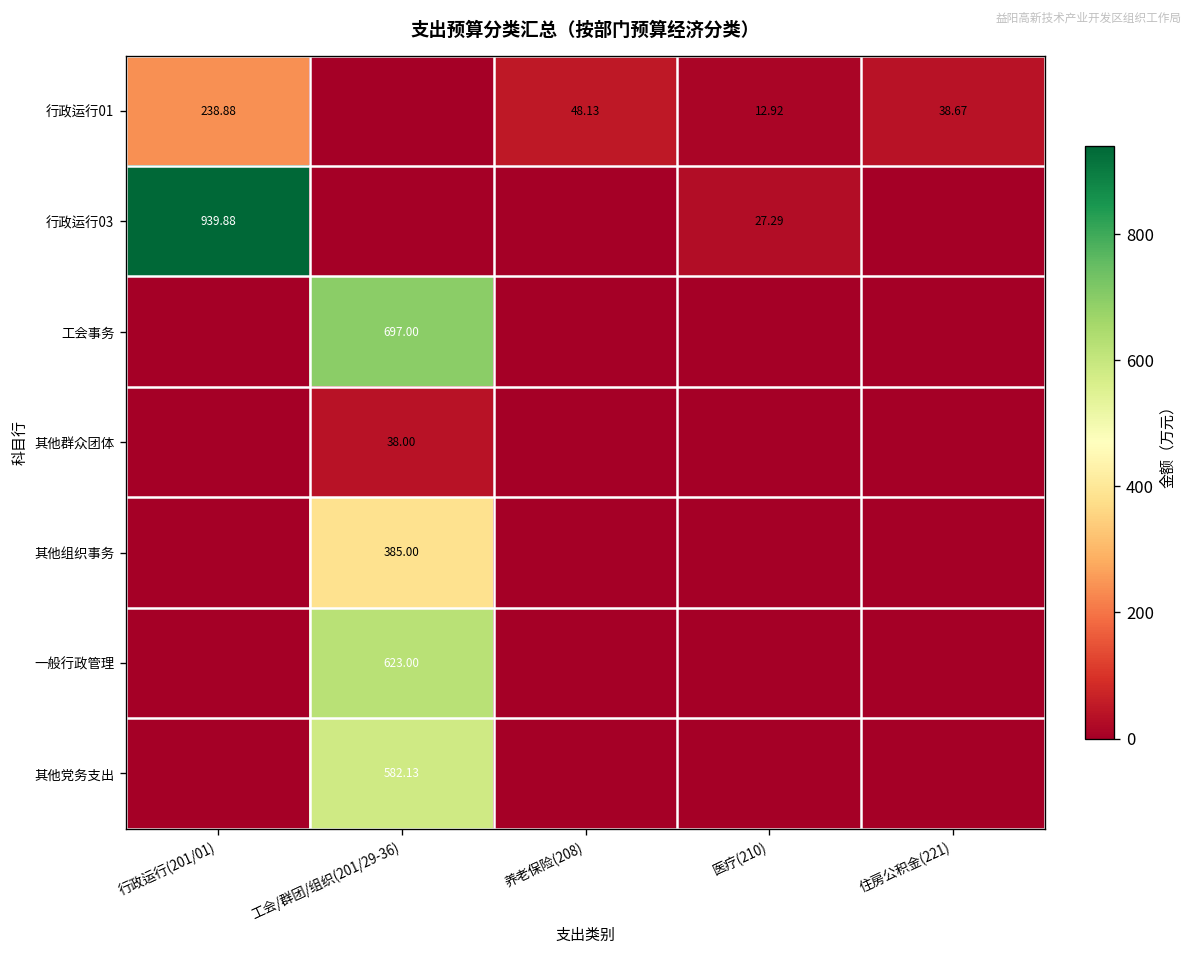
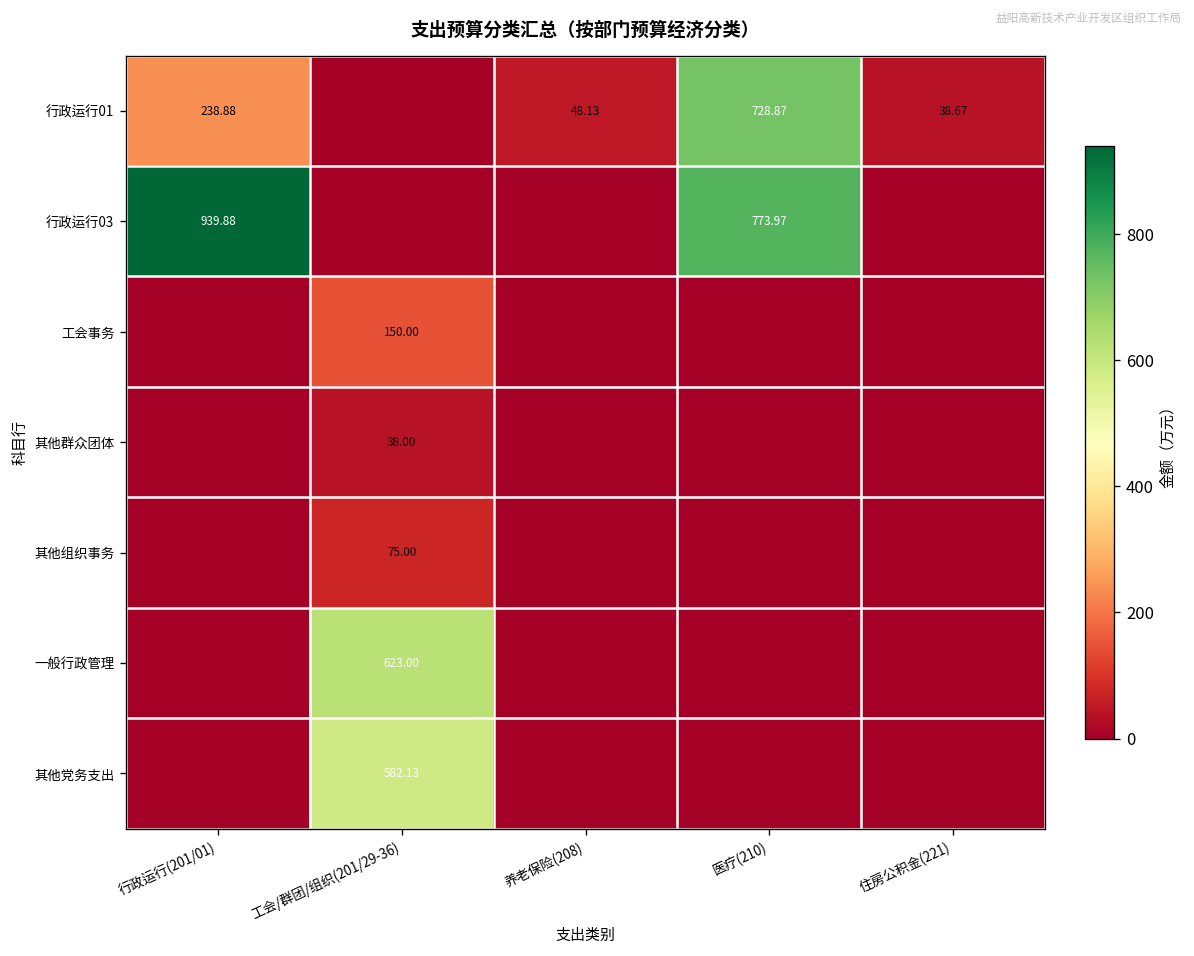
  {
    "行政运行01": {
      "行政运行(201/01)": 238.88,
      "养老保险(208)": 48.13,
-     "医疗(210)": 12.92,
+     "医疗(210)": 728.87,
      "住房公积金(221)": 38.67
    },
    "行政运行03": {
      "行政运行(201/01)": 939.88,
-     "医疗(210)": 27.29
+     "医疗(210)": 773.97
    },
    "工会事务": {
-     "工会/群团/组织(201/29-36)": 697.00
+     "工会/群团/组织(201/29-36)": 150.00
    },
    "其他群众团体": {
      "工会/群团/组织(201/29-36)": 38.00
    },
    "其他组织事务": {
-     "工会/群团/组织(201/29-36)": 385.00
+     "工会/群团/组织(201/29-36)": 75.00
    },
    "一般行政管理": {
      "工会/群团/组织(201/29-36)": 623.00
    },
    "其他党务支出": {
      "工会/群团/组织(201/29-36)": 582.13
    }
  }
